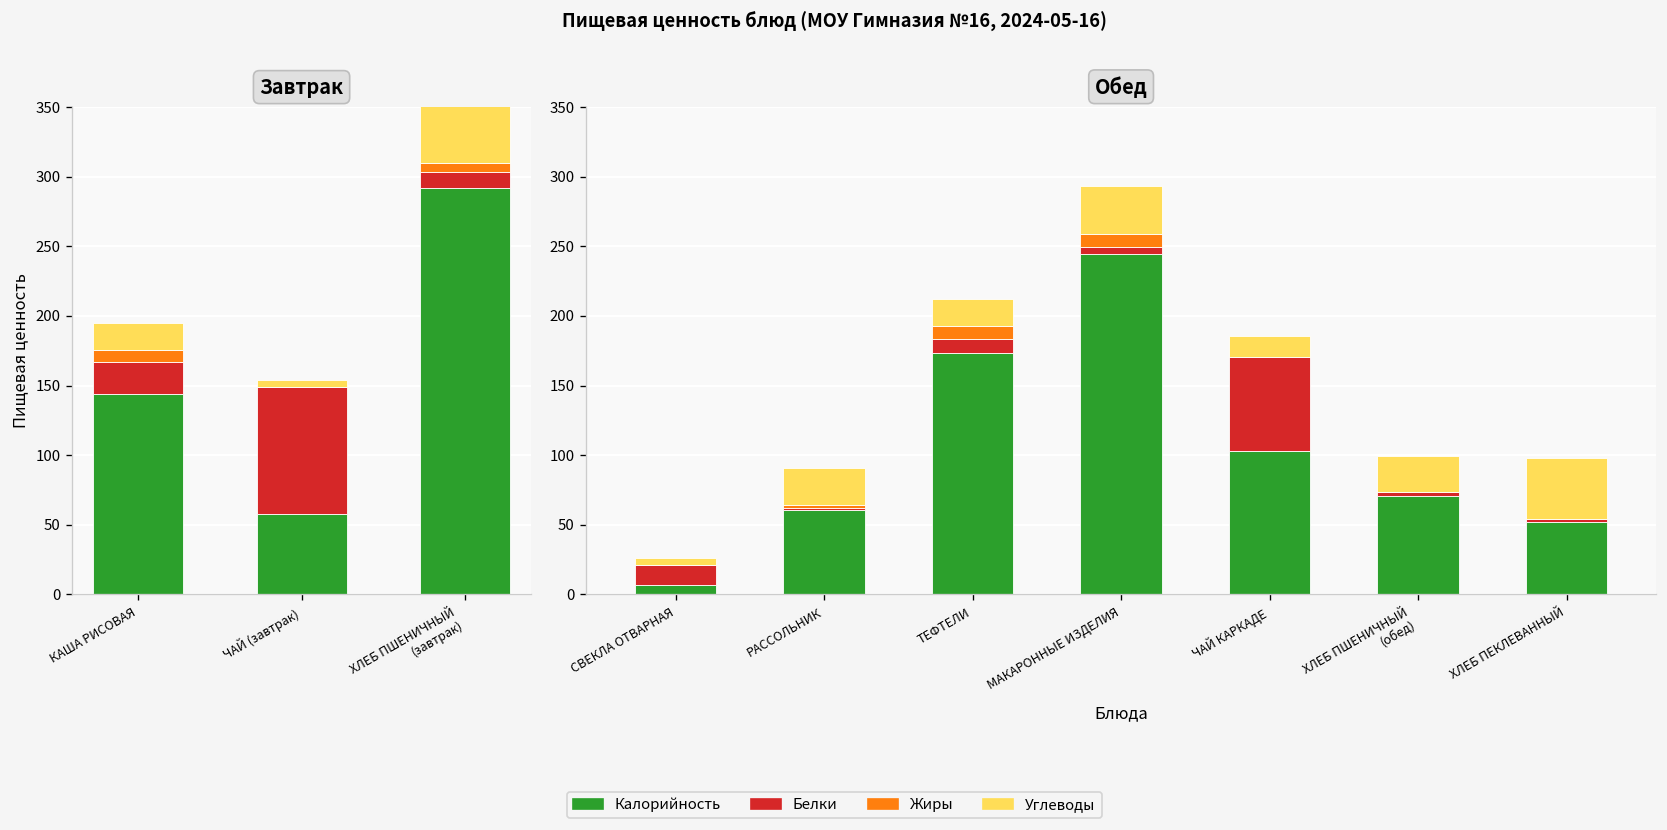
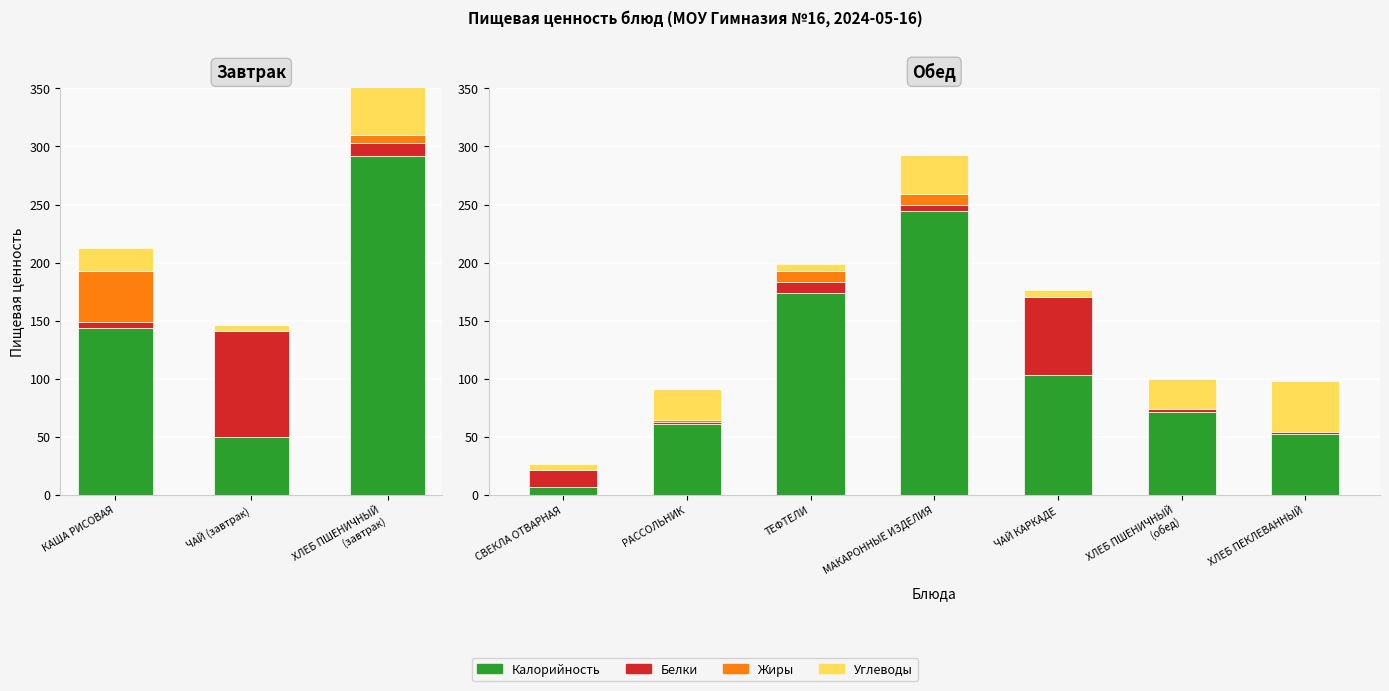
  {
    "Завтрак": {
      "Калорийность": {
        "КАША РИСОВАЯ": 144,
-       "ЧАЙ (завтрак)": 58,
+       "ЧАЙ (завтрак)": 50,
        "ХЛЕБ ПШЕНИЧНЫЙ (завтрак)": 292
      },
      "Белки": {
-       "КАША РИСОВАЯ": 23,
+       "КАША РИСОВАЯ": 5,
        "ЧАЙ (завтрак)": 91,
        "ХЛЕБ ПШЕНИЧНЫЙ (завтрак)": 11
      },
      "Жиры": {
-       "КАША РИСОВАЯ": 8,
+       "КАША РИСОВАЯ": 44,
        "ЧАЙ (завтрак)": 0,
        "ХЛЕБ ПШЕНИЧНЫЙ (завтрак)": 7
      },
      "Углеводы": {
        "КАША РИСОВАЯ": 20,
        "ЧАЙ (завтрак)": 5
      }
    },
    "Обед": {
      "Калорийность": {
        "СВЕКЛА ОТВАРНАЯ": 7,
        "РАССОЛЬНИК": 61,
        "ТЕФТЕЛИ": 173,
        "МАКАРОННЫЕ ИЗДЕЛИЯ": 245,
        "ЧАЙ КАРКАДЕ": 103,
        "ХЛЕБ ПШЕНИЧНЫЙ (обед)": 71,
        "ХЛЕБ ПЕКЛЕВАННЫЙ": 52
      },
      "Белки": {
        "СВЕКЛА ОТВАРНАЯ": 15,
        "ТЕФТЕЛИ": 10,
        "МАКАРОННЫЕ ИЗДЕЛИЯ": 5,
        "ЧАЙ КАРКАДЕ": 68,
        "ХЛЕБ ПШЕНИЧНЫЙ (обед)": 2
      },
      "Жиры": {
        "ТЕФТЕЛИ": 9,
        "МАКАРОННЫЕ ИЗДЕЛИЯ": 9,
        "ЧАЙ КАРКАДЕ": 0
      },
      "Углеводы": {
        "СВЕКЛА ОТВАРНАЯ": 5,
        "РАССОЛЬНИК": 27,
-       "ТЕФТЕЛИ": 20,
+       "ТЕФТЕЛИ": 5,
        "МАКАРОННЫЕ ИЗДЕЛИЯ": 34,
-       "ЧАЙ КАРКАДЕ": 15,
+       "ЧАЙ КАРКАДЕ": 6,
        "ХЛЕБ ПШЕНИЧНЫЙ (обед)": 26,
        "ХЛЕБ ПЕКЛЕВАННЫЙ": 43
      }
    }
  }
